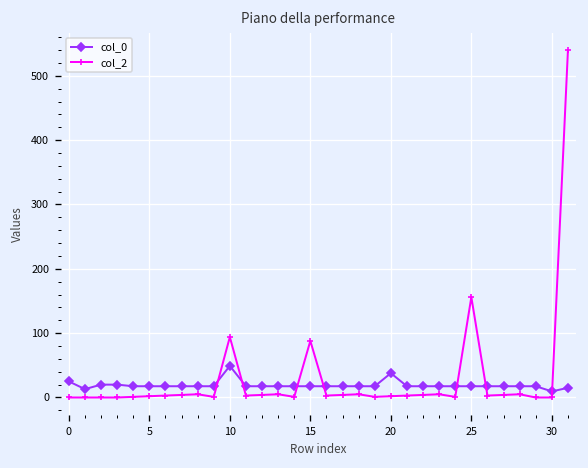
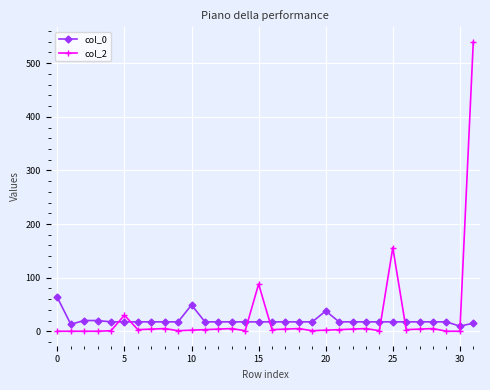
  {
    "col_0": {
-     "0": 30,
+     "0": 60,
      "5": 20,
      "10": 50,
      "15": 20,
      "20": 40,
      "25": 20,
      "30": 10
    },
    "col_2": {
      "0": 0,
-     "5": 0,
-     "10": 90,
+     "5": 30,
+     "10": 0,
      "15": 90,
      "20": 0,
      "25": 160,
      "30": 0
    }
  }
